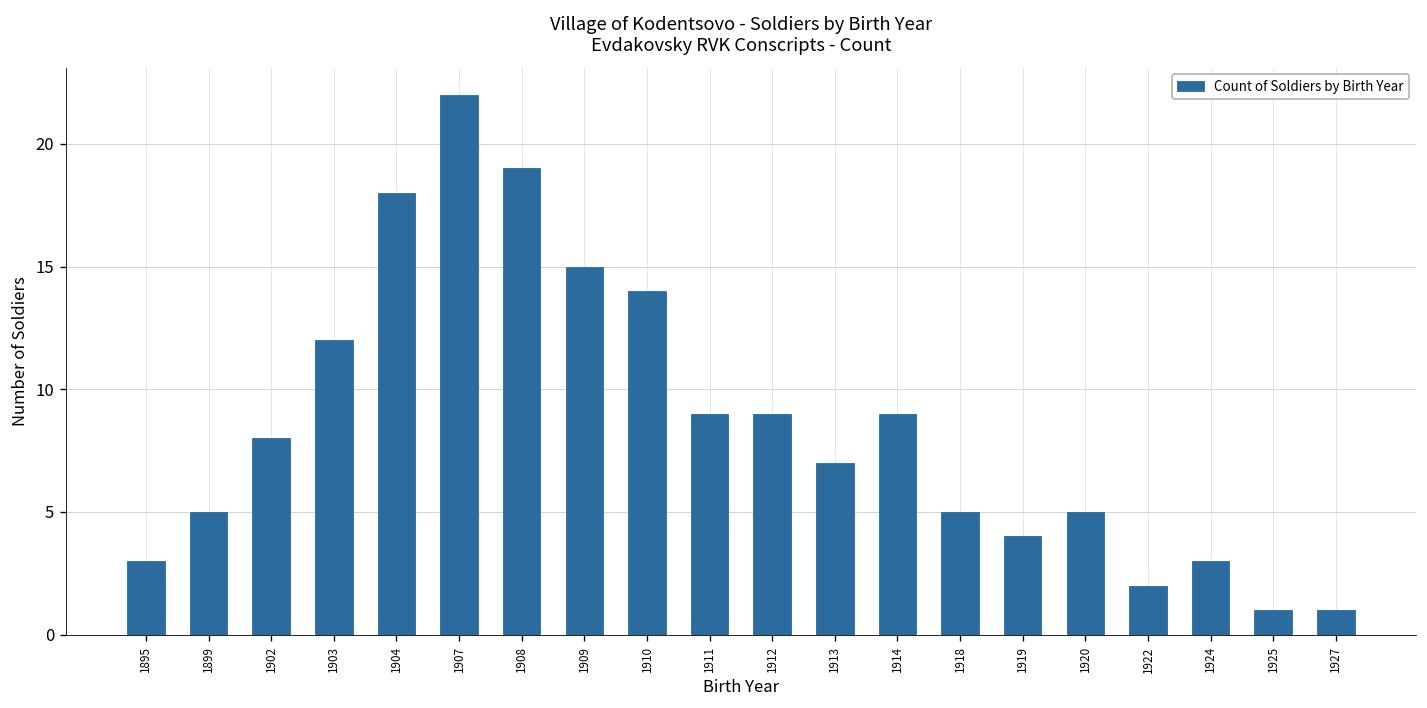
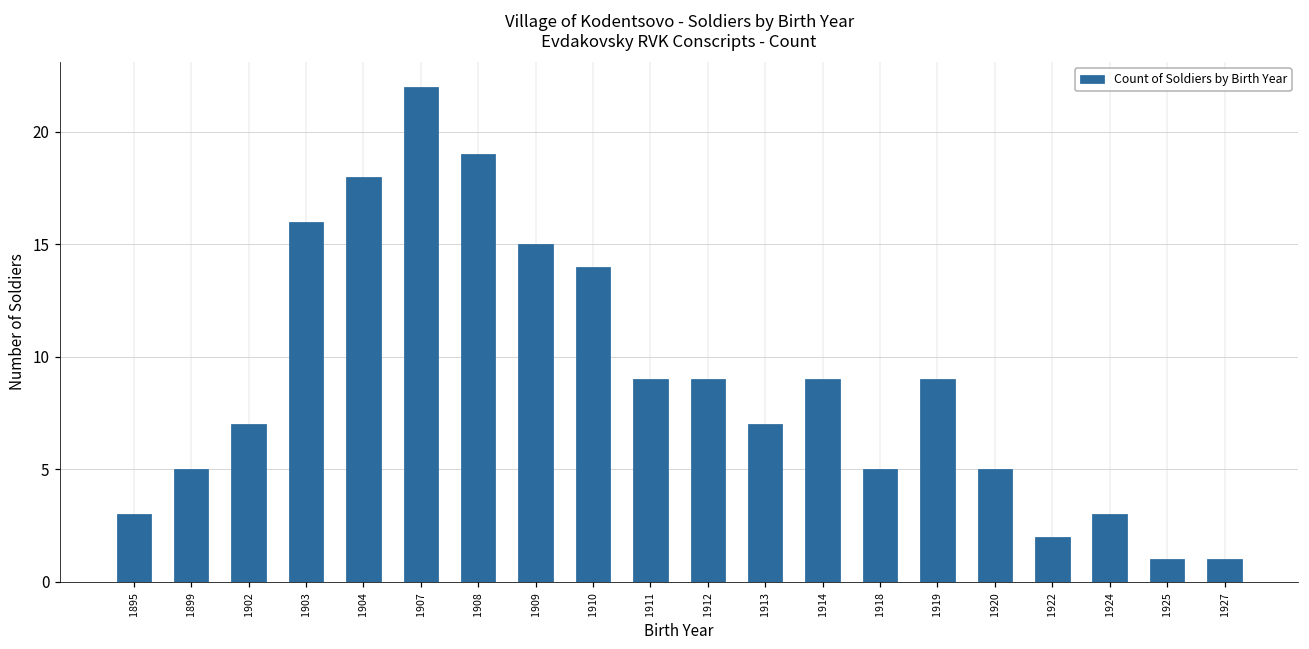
  {
    "1895": 3,
    "1899": 5,
-   "1902": 8,
-   "1903": 12,
+   "1902": 7,
+   "1903": 16,
    "1904": 18,
    "1907": 22,
    "1908": 19,
    "1909": 15,
    "1910": 14,
    "1911": 9,
    "1912": 9,
    "1913": 7,
    "1914": 9,
    "1918": 5,
-   "1919": 4,
+   "1919": 9,
    "1920": 5,
    "1922": 2,
    "1924": 3,
    "1925": 1,
    "1927": 1
  }
